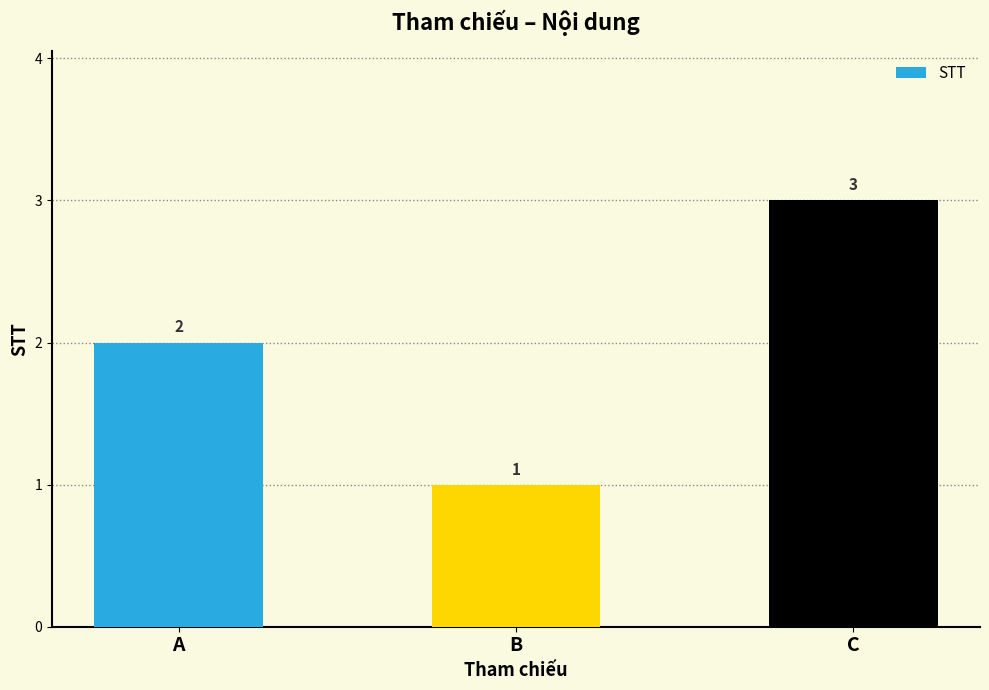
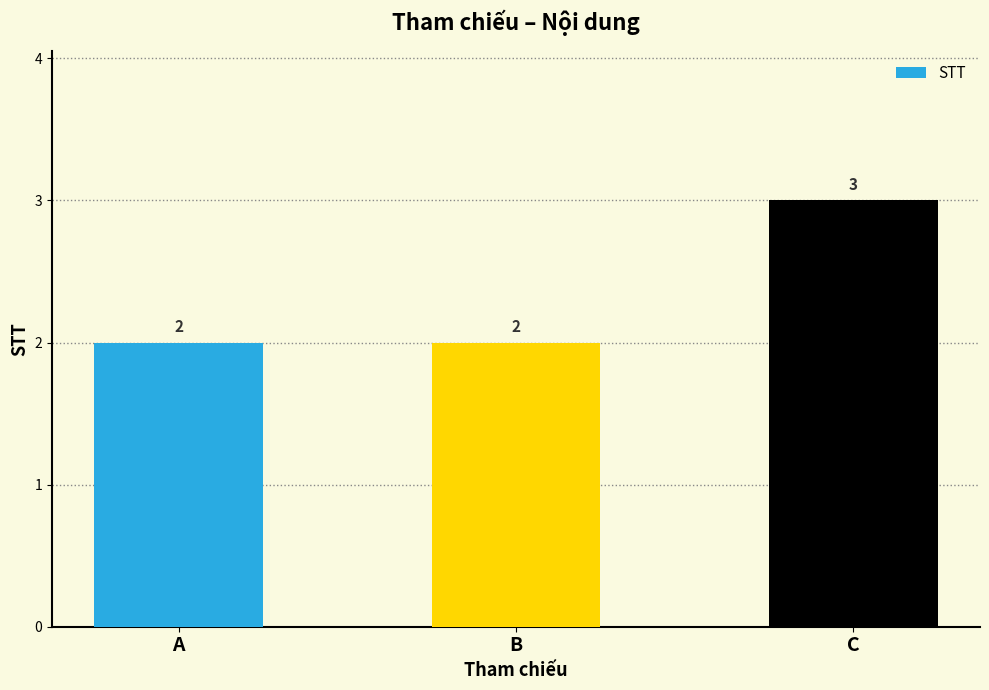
  {
    "A": 2,
-   "B": 1,
+   "B": 2,
    "C": 3
  }
